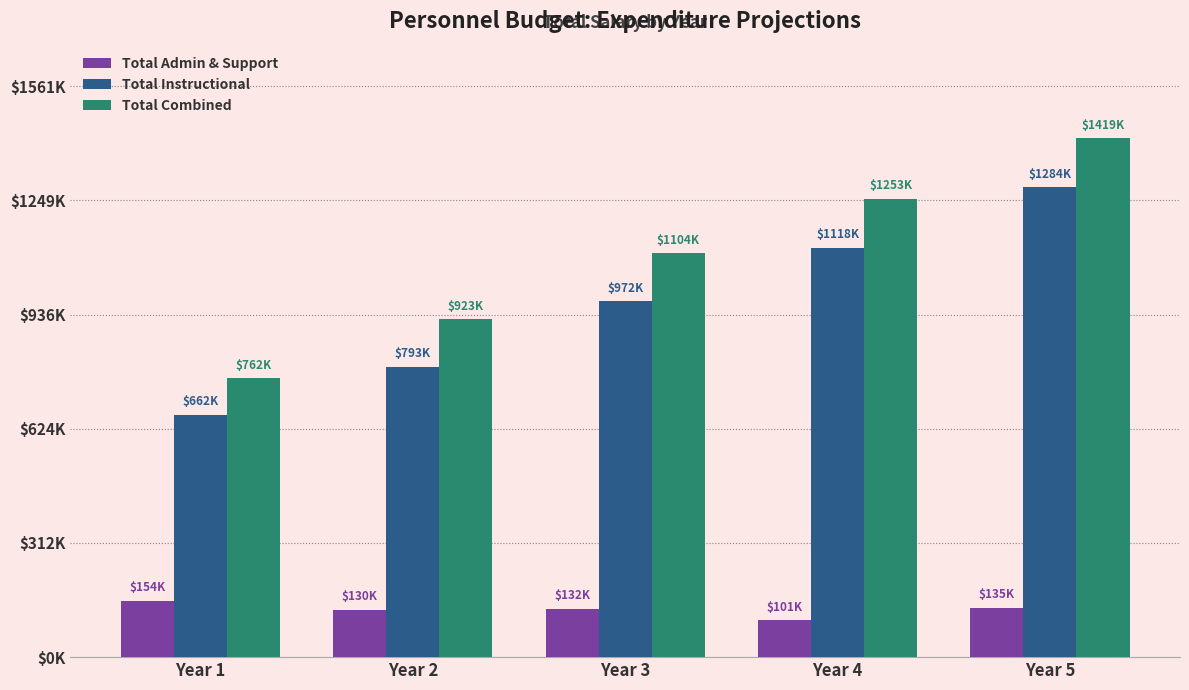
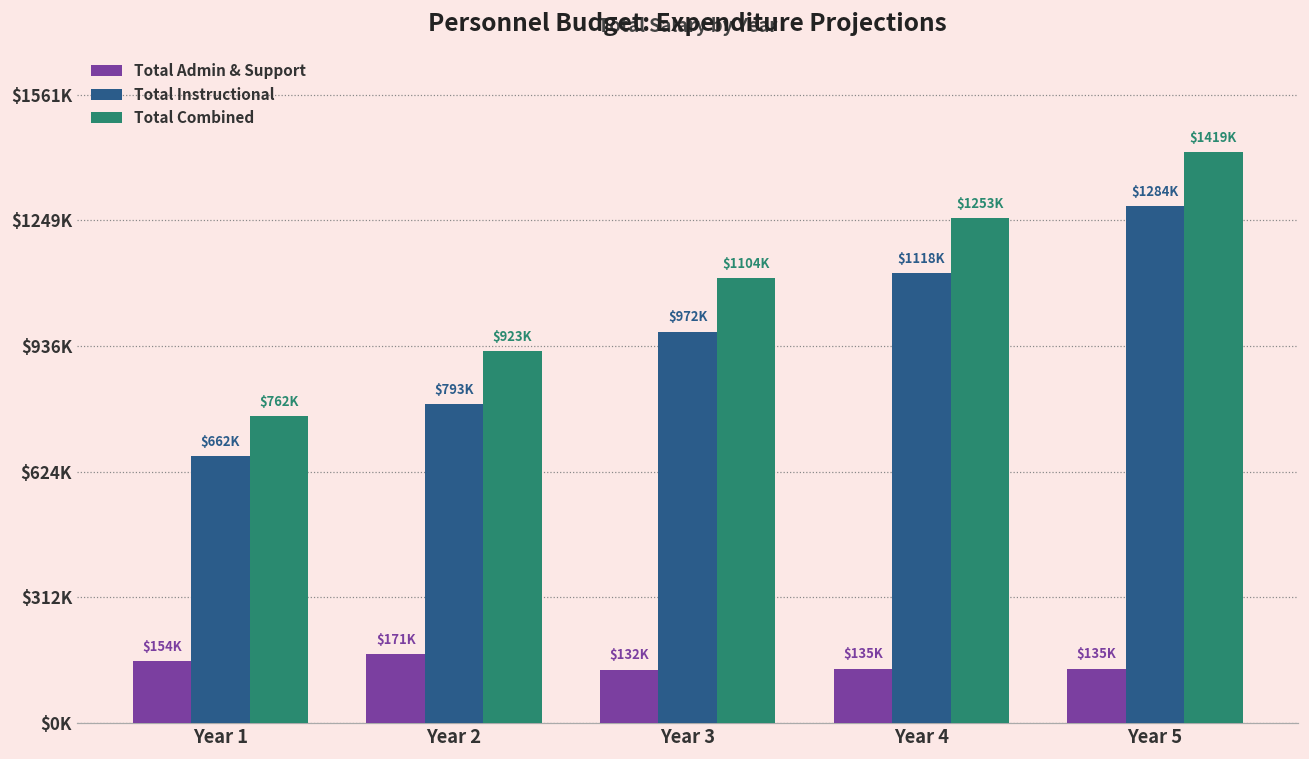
  {
    "Total Admin & Support": {
      "Year 1": "$154K",
-     "Year 2": "$130K",
+     "Year 2": "$171K",
      "Year 3": "$132K",
-     "Year 4": "$101K",
+     "Year 4": "$135K",
      "Year 5": "$135K"
    }
  }
